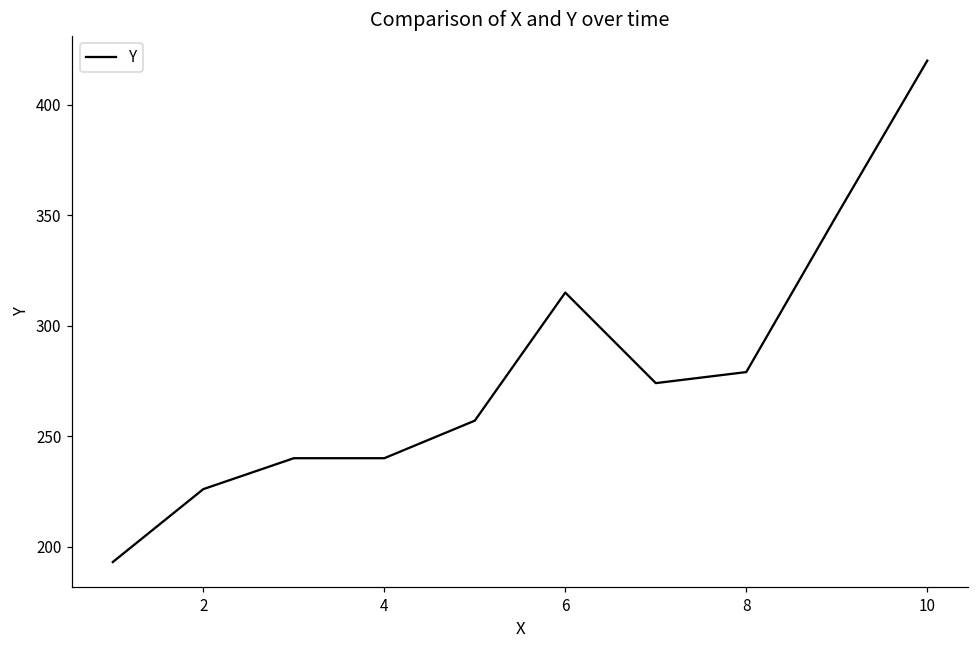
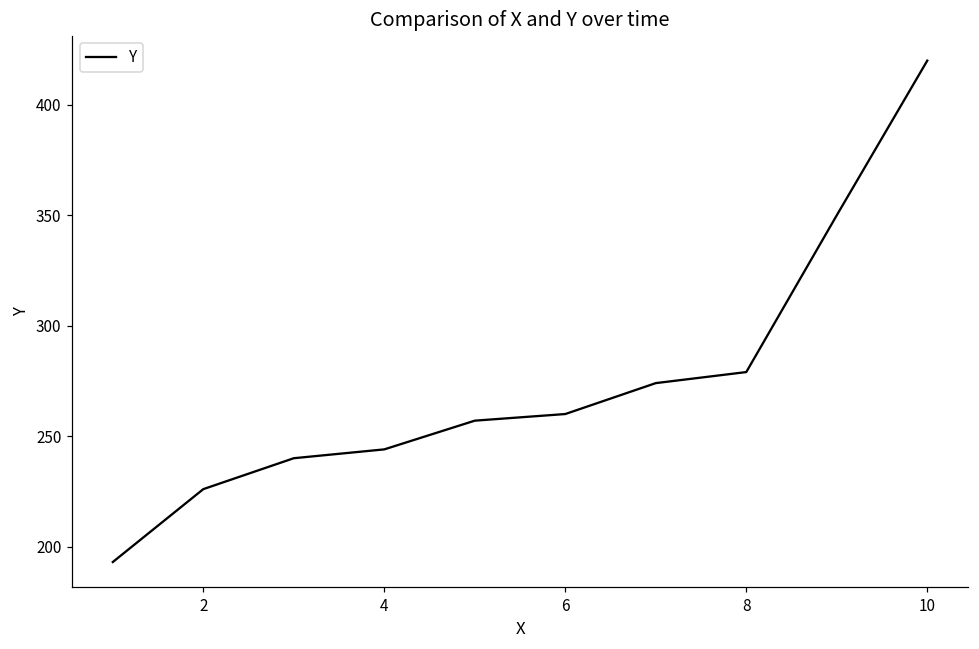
  {
    "2": 226,
-   "4": 240,
-   "6": 315,
+   "4": 244,
+   "6": 260,
    "8": 279,
    "10": 420
  }
